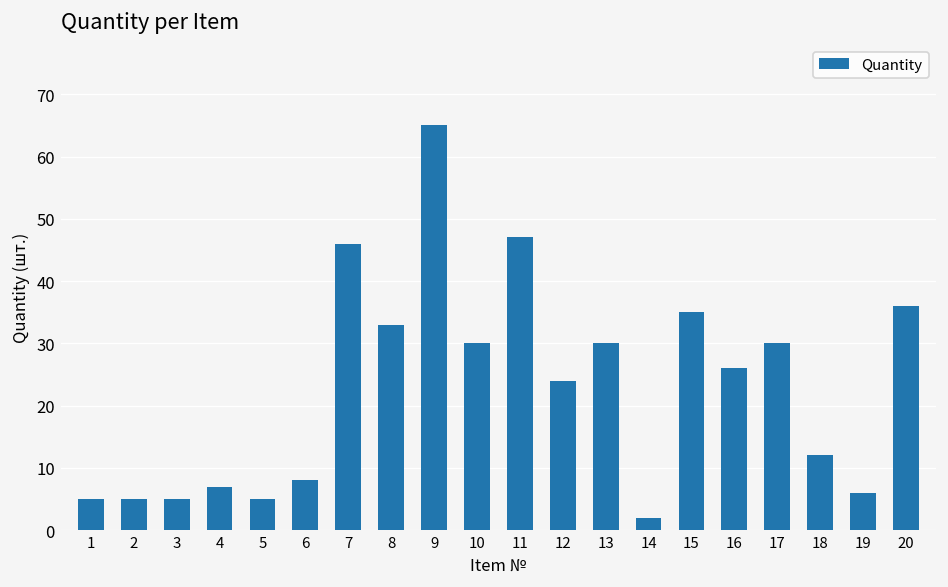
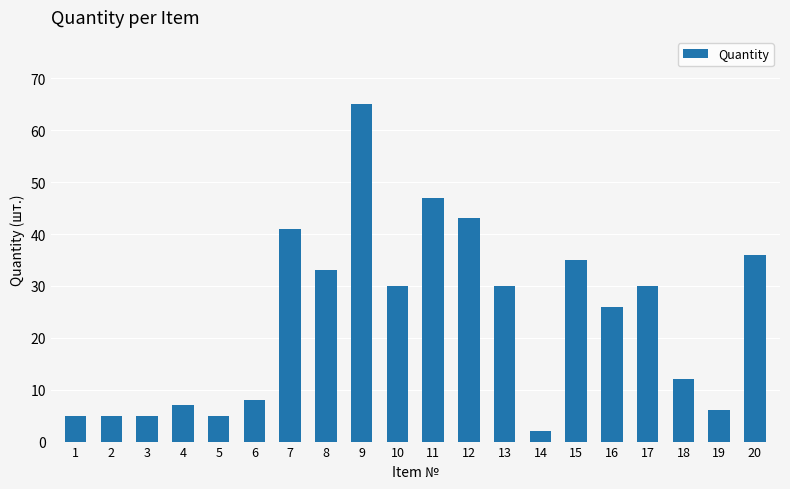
  {
    "1": 5,
    "2": 5,
    "3": 5,
    "4": 7,
    "5": 5,
    "6": 8,
-   "7": 46,
+   "7": 41,
    "8": 33,
    "9": 65,
    "10": 30,
    "11": 47,
-   "12": 24,
+   "12": 43,
    "13": 30,
    "14": 2,
    "15": 35,
    "16": 26,
    "17": 30,
    "18": 12,
    "19": 6,
    "20": 36
  }
